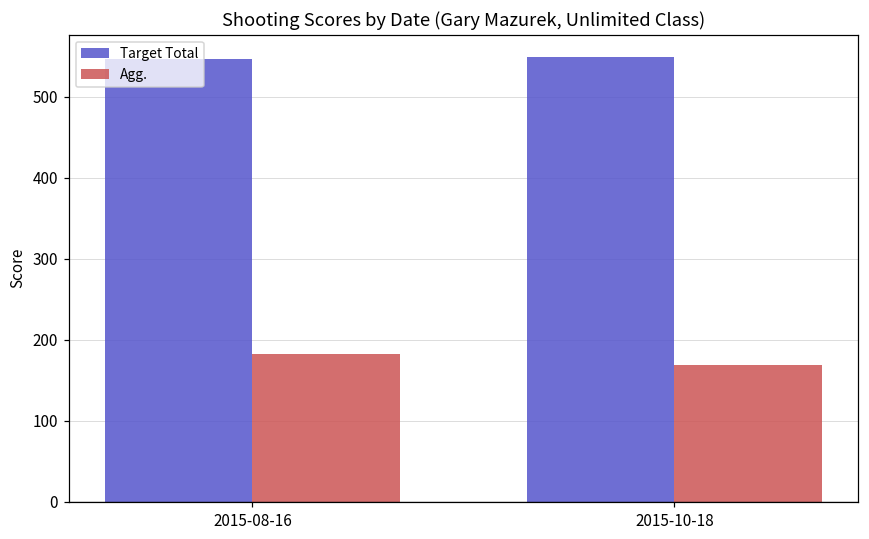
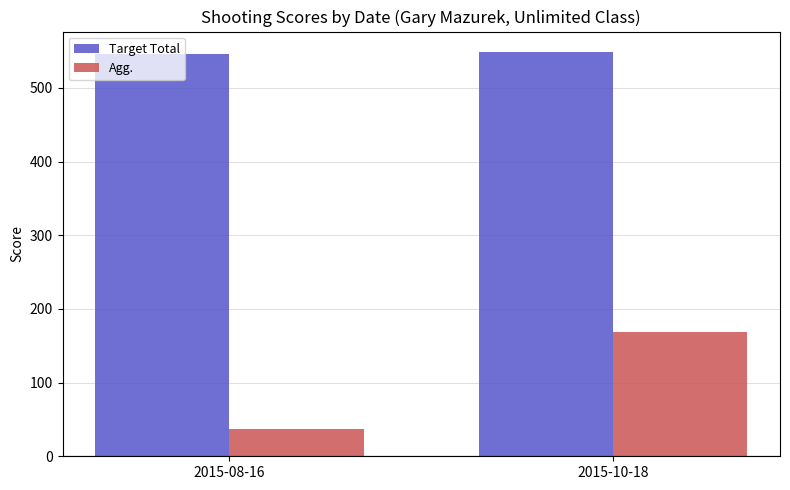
  {
    "Target Total": {
      "2015-10-18": 550
    },
    "Agg.": {
-     "2015-08-16": 180,
+     "2015-08-16": 40,
      "2015-10-18": 170
    }
  }
